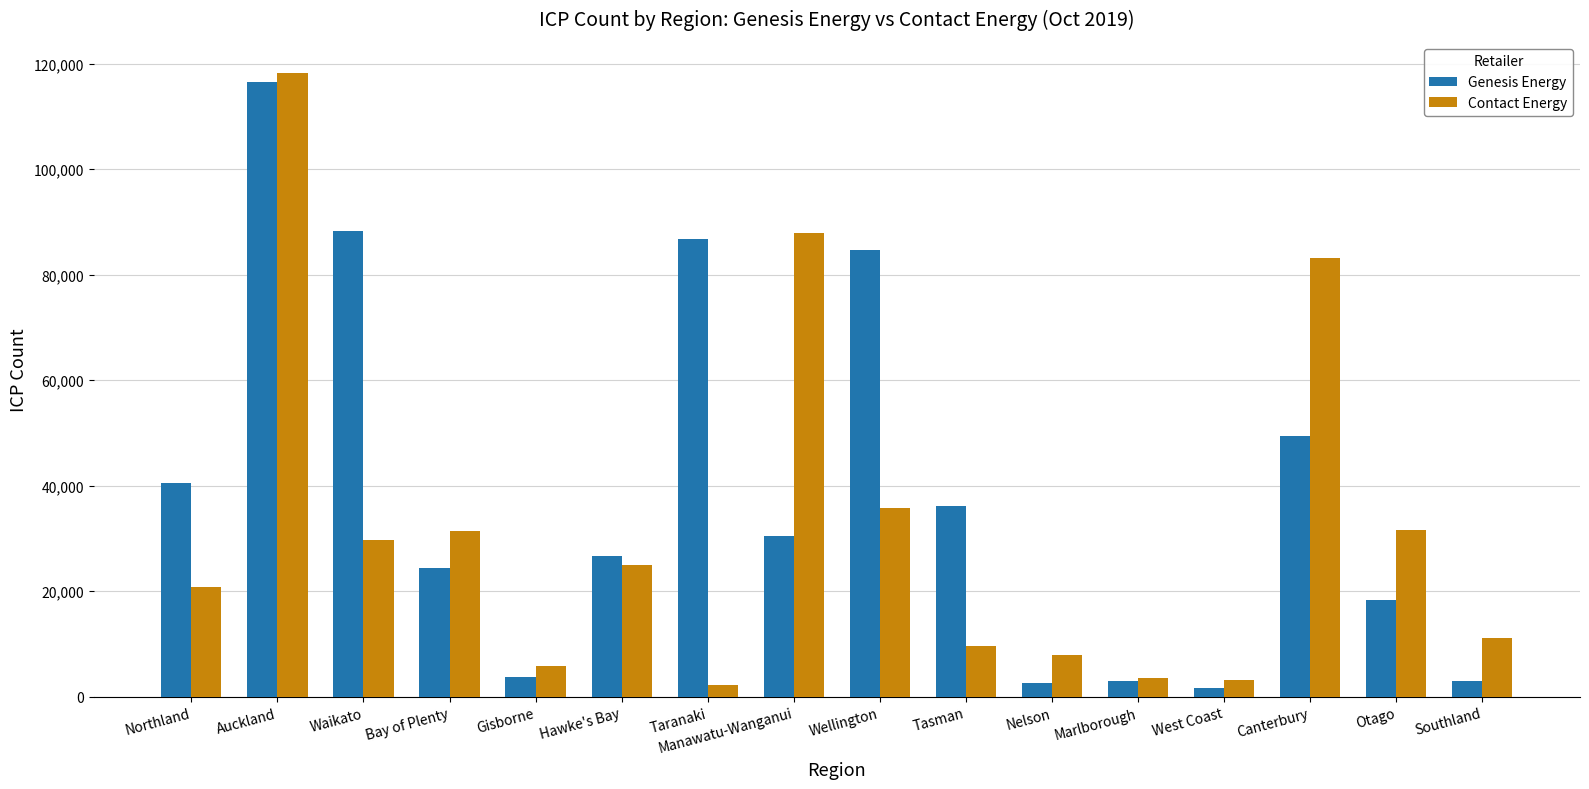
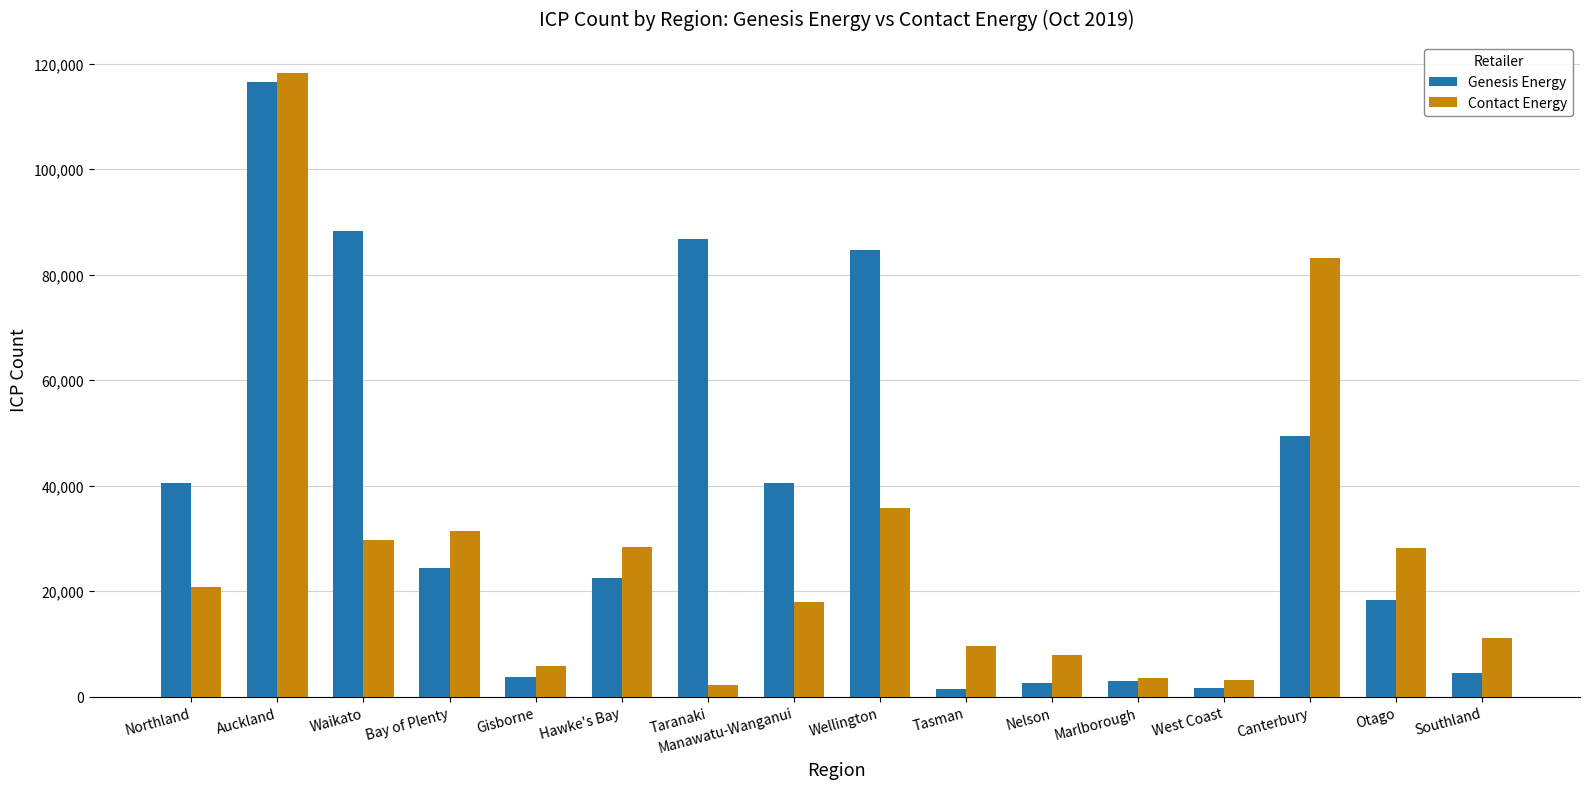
  {
    "Genesis Energy": {
      "Northland": "41,000",
      "Auckland": "117,000",
      "Waikato": "88,000",
      "Bay of Plenty": "24,000",
      "Gisborne": "4,000",
-     "Hawke's Bay": "27,000",
+     "Hawke's Bay": "23,000",
      "Taranaki": "87,000",
-     "Manawatu-Wanganui": "30,000",
+     "Manawatu-Wanganui": "40,000",
      "Wellington": "85,000",
-     "Tasman": "36,000",
+     "Tasman": "1,000",
      "Nelson": "3,000",
      "Marlborough": "3,000",
      "West Coast": "2,000",
      "Canterbury": "49,000",
      "Otago": "18,000",
-     "Southland": "3,000"
+     "Southland": "4,000"
    },
    "Contact Energy": {
      "Northland": "21,000",
      "Auckland": "118,000",
      "Waikato": "30,000",
      "Bay of Plenty": "31,000",
      "Gisborne": "6,000",
-     "Hawke's Bay": "25,000",
+     "Hawke's Bay": "28,000",
      "Taranaki": "2,000",
-     "Manawatu-Wanganui": "88,000",
+     "Manawatu-Wanganui": "18,000",
      "Wellington": "36,000",
      "Tasman": "10,000",
      "Nelson": "8,000",
      "Marlborough": "4,000",
      "West Coast": "3,000",
      "Canterbury": "83,000",
-     "Otago": "32,000",
+     "Otago": "28,000",
      "Southland": "11,000"
    }
  }
